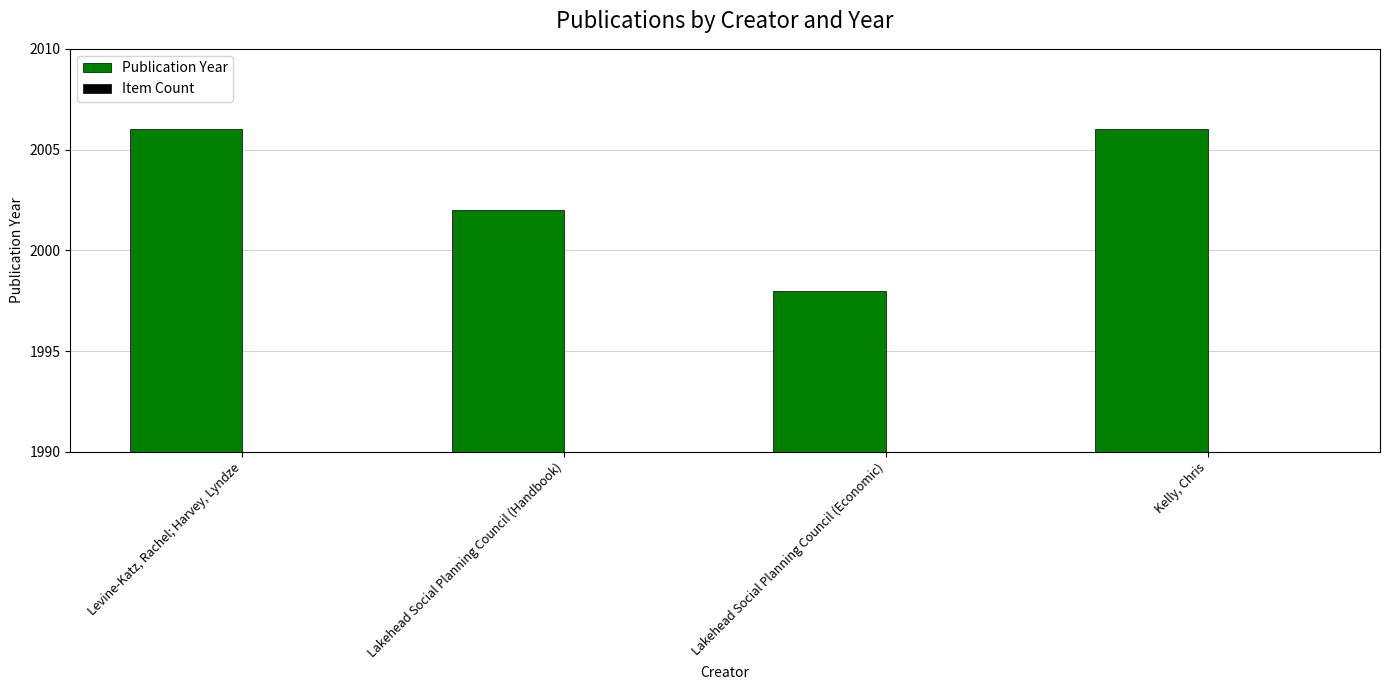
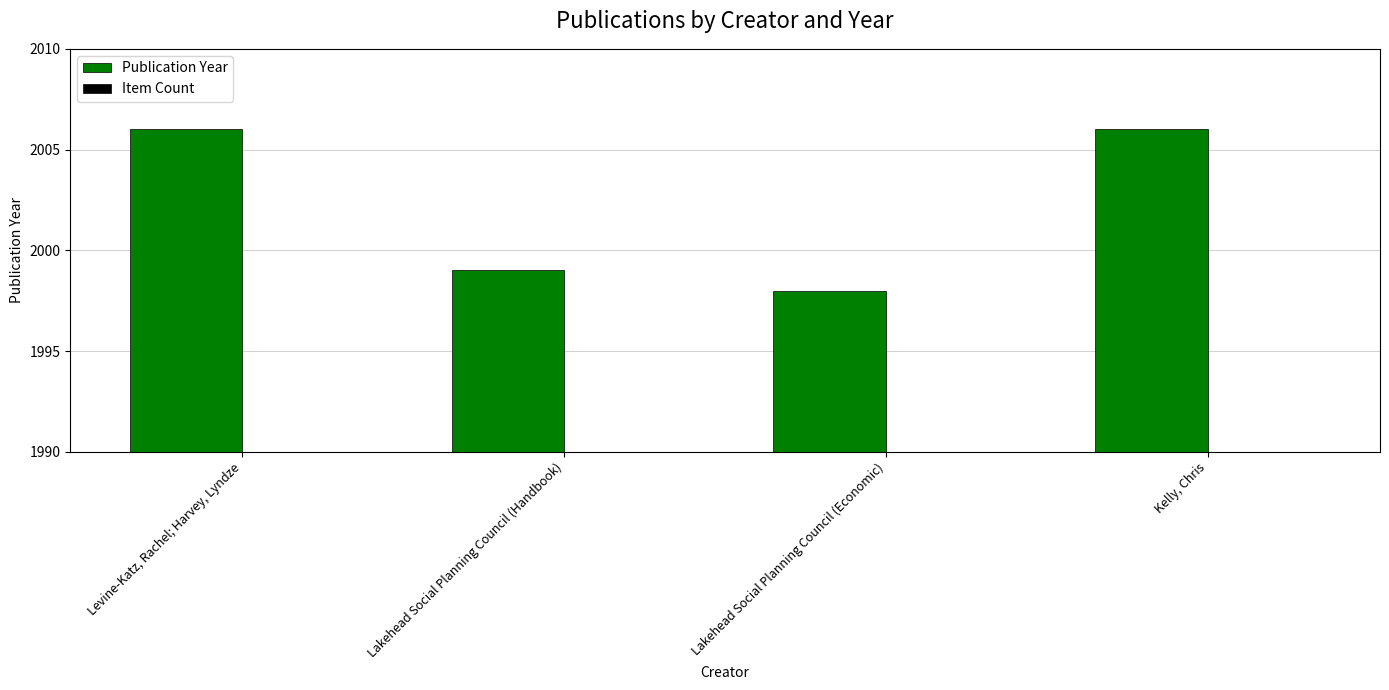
  {
    "Publication Year": {
      "Levine-Katz, Rachel; Harvey, Lyndze": 2006,
-     "Lakehead Social Planning Council (Handbook)": 2002,
+     "Lakehead Social Planning Council (Handbook)": 1999,
      "Lakehead Social Planning Council (Economic)": 1998,
      "Kelly, Chris": 2006
    }
  }
